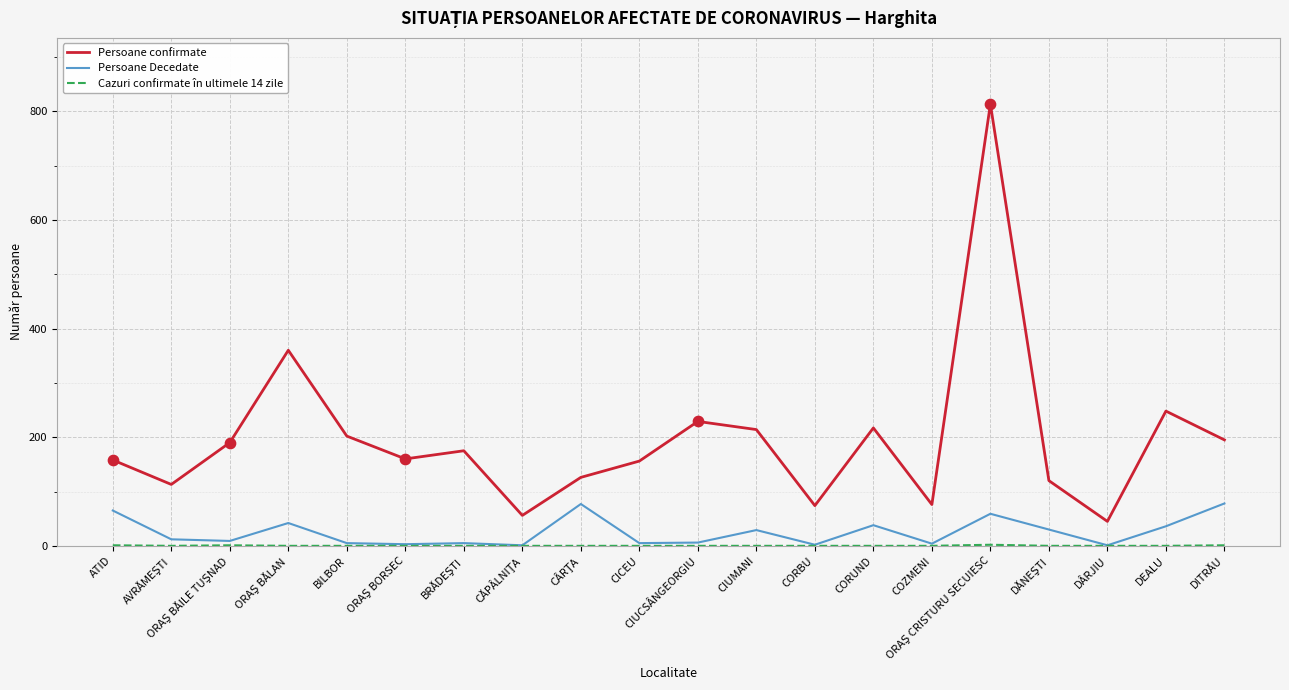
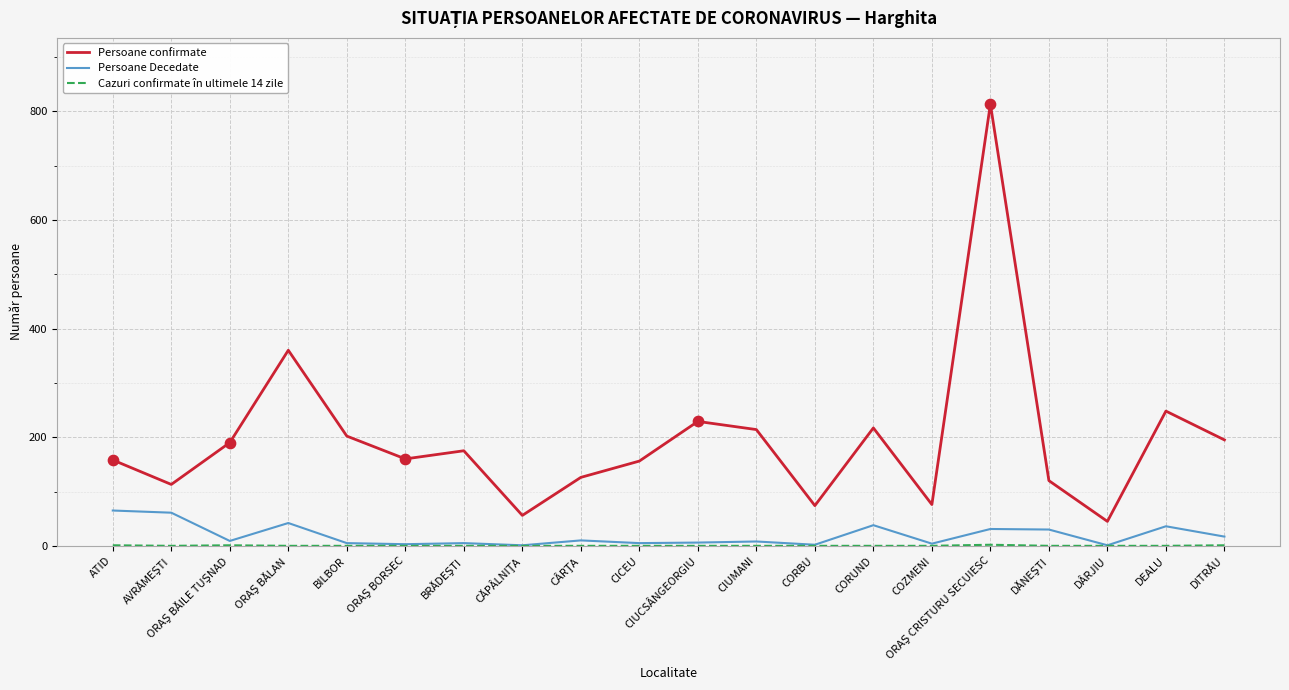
  {
    "Persoane Decedate": {
      "ATID": 70,
-     "AVRĂMEŞTI": 10,
+     "AVRĂMEŞTI": 60,
      "ORAŞ BĂILE TUŞNAD": 10,
      "ORAŞ BĂLAN": 40,
      "BILBOR": 10,
      "BRĂDEŞTI": 10,
-     "CÂRŢA": 80,
+     "CÂRŢA": 10,
      "CICEU": 10,
      "CIUCSÂNGEORGIU": 10,
-     "CIUMANI": 30,
+     "CIUMANI": 10,
      "CORUND": 40,
-     "ORAŞ CRISTURU SECUIESC": 60,
+     "ORAŞ CRISTURU SECUIESC": 30,
      "DĂNEŞTI": 30,
      "DEALU": 40,
-     "DITRĂU": 80
+     "DITRĂU": 20
    },
    "Cazuri confirmate în ultimele 14 zile": {
      "ATID": 0,
      "AVRĂMEŞTI": 0,
      "ORAŞ BĂILE TUŞNAD": 0,
      "ORAŞ BĂLAN": 0,
      "BILBOR": 0,
      "BRĂDEŞTI": 0,
      "CÂRŢA": 0,
      "CICEU": 0,
      "CIUCSÂNGEORGIU": 0,
      "CIUMANI": 0,
      "CORUND": 0,
      "ORAŞ CRISTURU SECUIESC": 0,
      "DĂNEŞTI": 0,
      "DEALU": 0,
      "DITRĂU": 0
    }
  }
